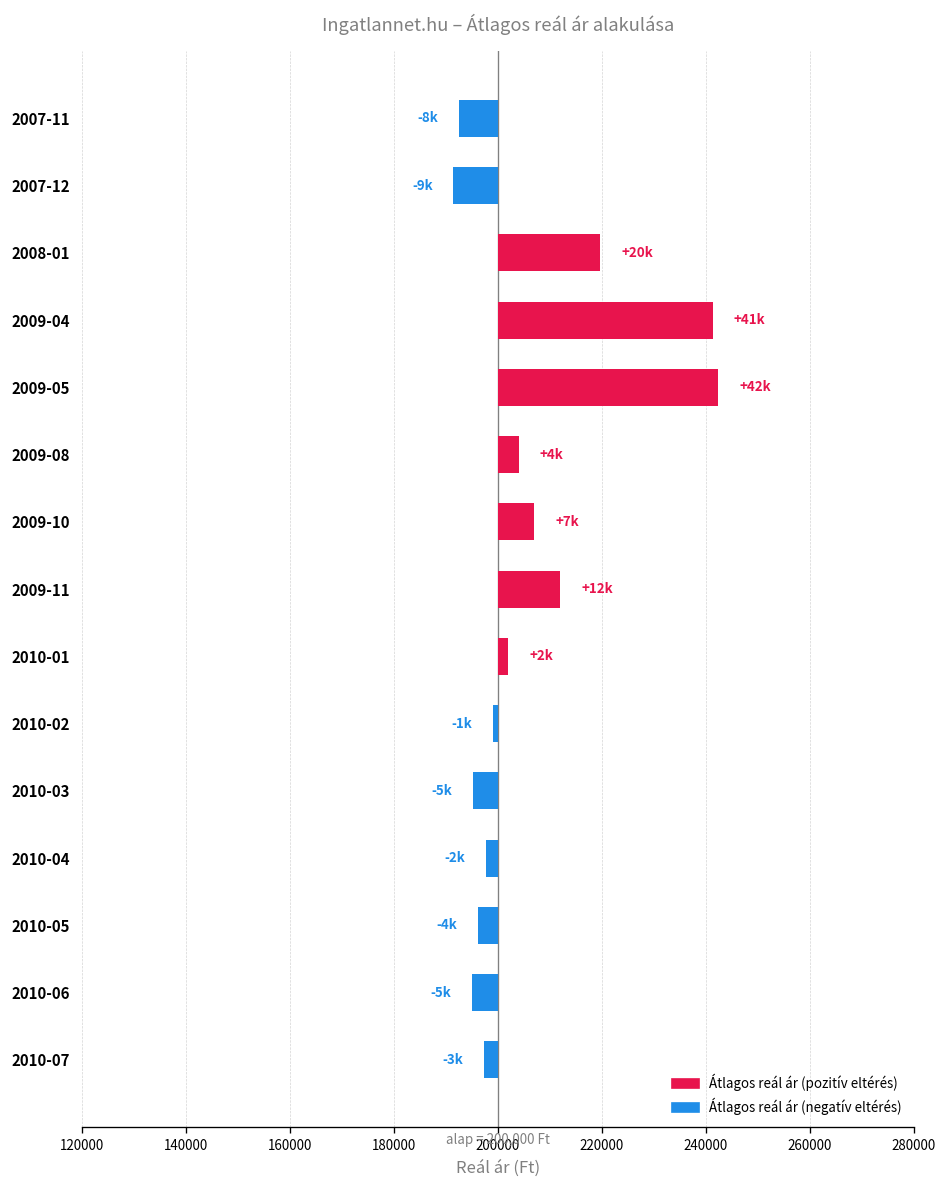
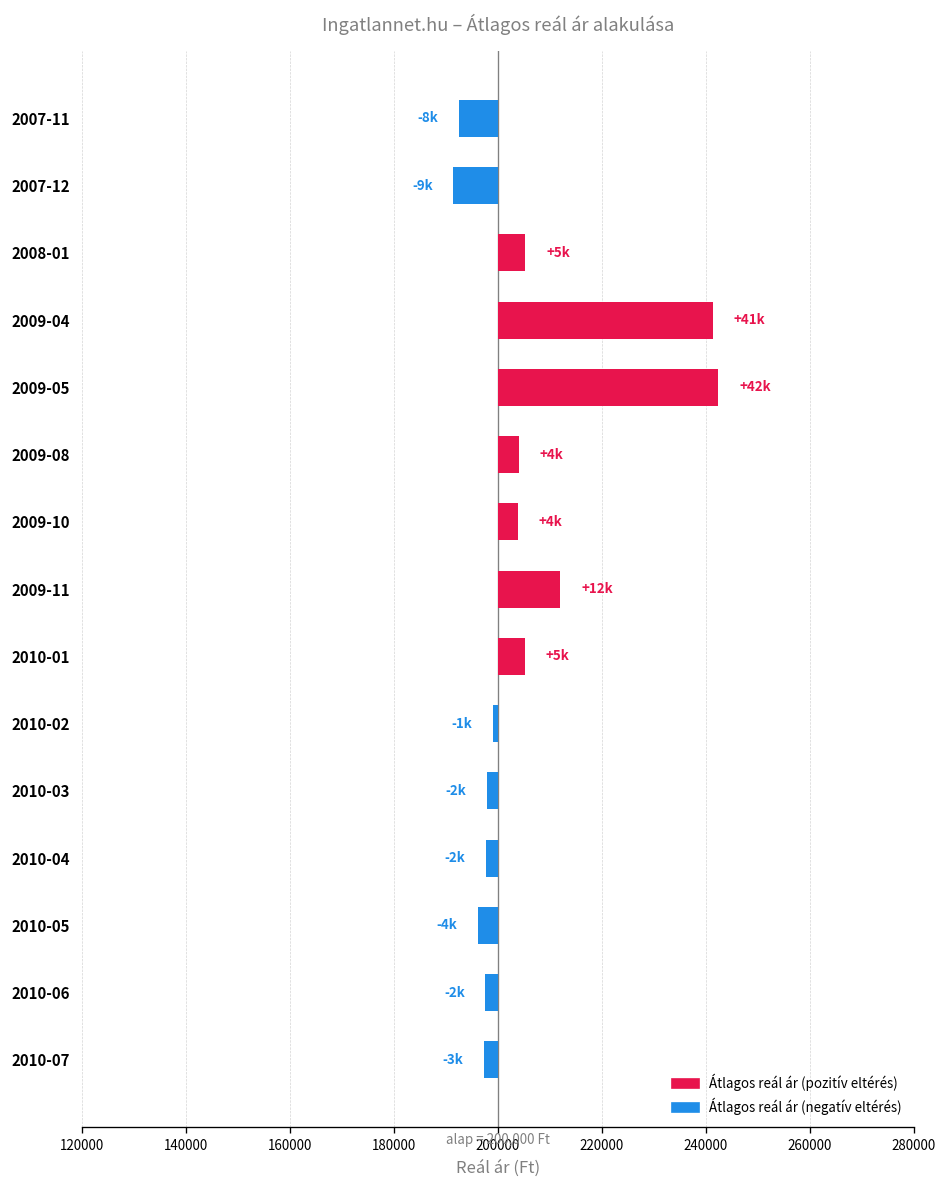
  {
    "2007-11": "-8k",
    "2007-12": "-9k",
-   "2008-01": "+20k",
+   "2008-01": "+5k",
    "2009-04": "+41k",
    "2009-05": "+42k",
    "2009-08": "+4k",
-   "2009-10": "+7k",
+   "2009-10": "+4k",
    "2009-11": "+12k",
-   "2010-01": "+2k",
+   "2010-01": "+5k",
    "2010-02": "-1k",
-   "2010-03": "-5k",
+   "2010-03": "-2k",
    "2010-04": "-2k",
    "2010-05": "-4k",
-   "2010-06": "-5k",
+   "2010-06": "-2k",
    "2010-07": "-3k"
  }
